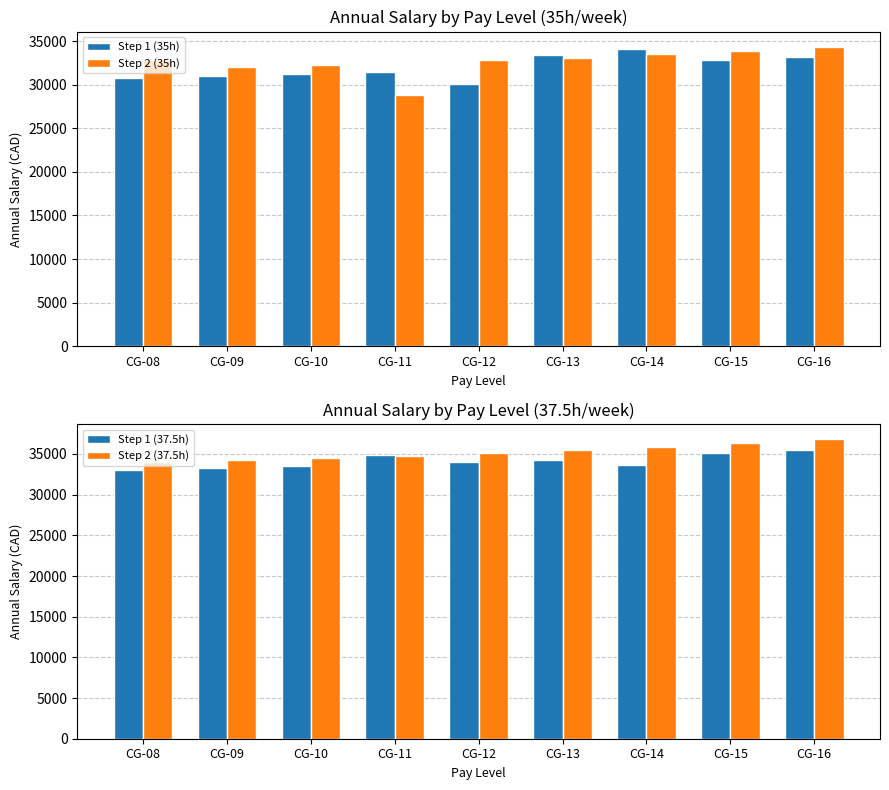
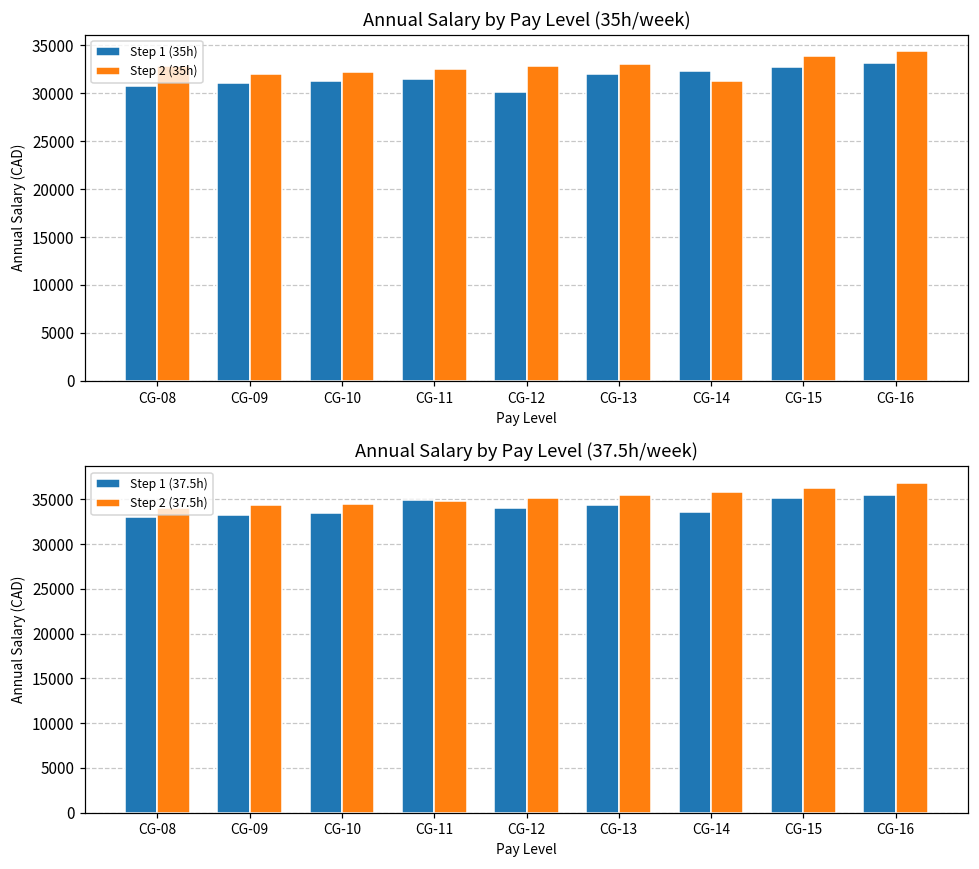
  {
    "Annual Salary by Pay Level (35h/week)": {
      "Step 1 (35h)": {
        "CG-08": 31000,
        "CG-09": 31000,
        "CG-10": 31000,
        "CG-11": 31000,
        "CG-12": 30000,
-       "CG-13": 33000,
-       "CG-14": 34000,
+       "CG-13": 32000,
+       "CG-14": 32000,
        "CG-15": 33000,
        "CG-16": 33000
      },
      "Step 2 (35h)": {
        "CG-09": 32000,
        "CG-10": 32000,
-       "CG-11": 29000,
+       "CG-11": 32000,
        "CG-12": 33000,
        "CG-13": 33000,
-       "CG-14": 33000,
+       "CG-14": 31000,
        "CG-15": 34000,
        "CG-16": 34000
      }
    },
    "Annual Salary by Pay Level (37.5h/week)": {
      "Step 1 (37.5h)": {
        "CG-08": 33000,
        "CG-09": 33000,
        "CG-10": 33000,
        "CG-11": 35000,
        "CG-12": 34000,
        "CG-13": 34000,
        "CG-14": 34000,
        "CG-15": 35000,
        "CG-16": 35000
      },
      "Step 2 (37.5h)": {
        "CG-09": 34000,
        "CG-10": 35000,
        "CG-11": 35000,
        "CG-12": 35000,
        "CG-13": 35000,
        "CG-14": 36000,
        "CG-15": 36000,
        "CG-16": 37000
      }
    }
  }
